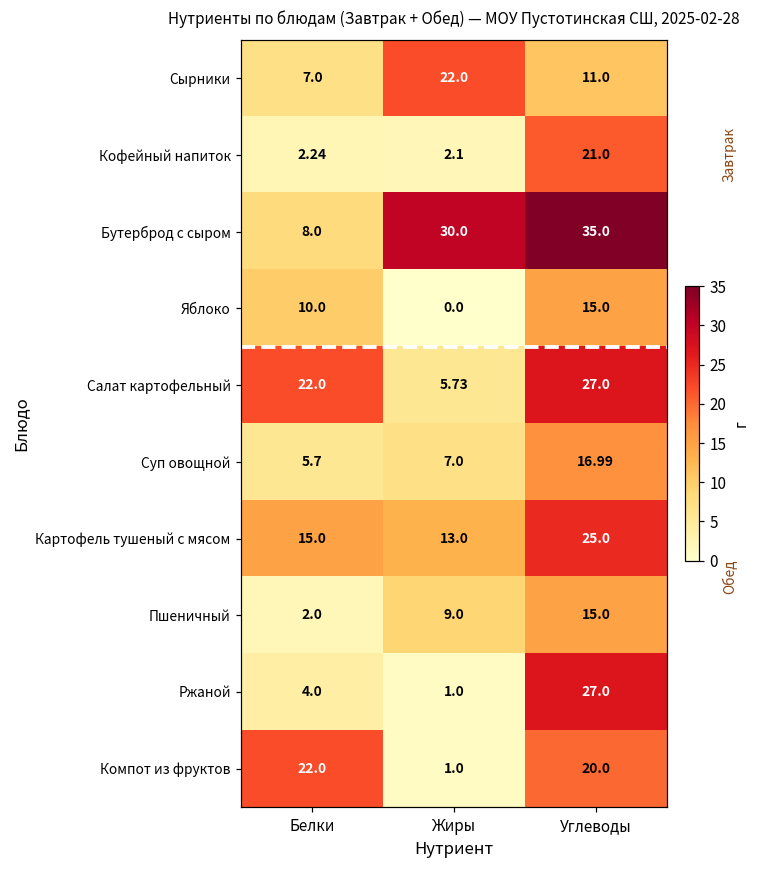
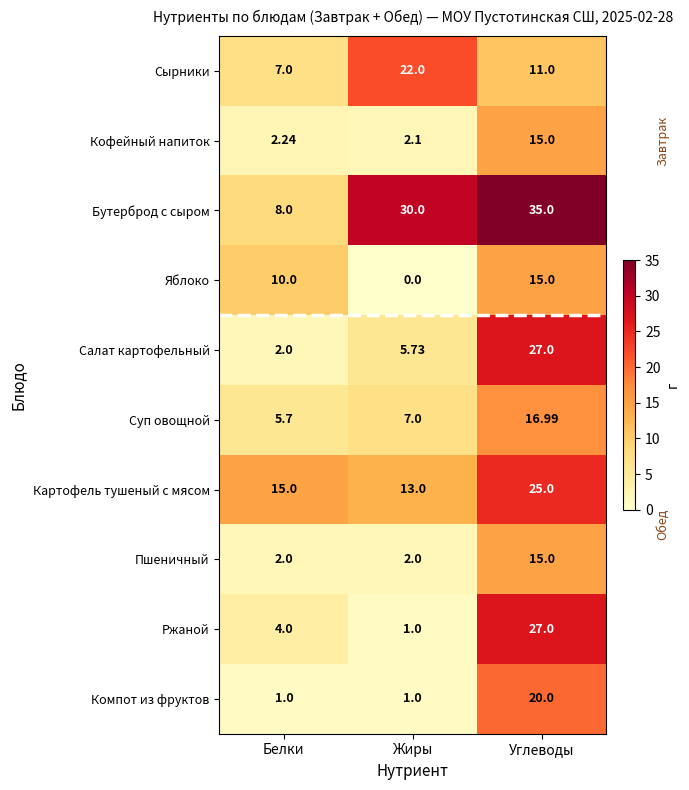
  {
    "Сырники": {
      "Белки": 7.0,
      "Жиры": 22.0,
      "Углеводы": 11.0
    },
    "Кофейный напиток": {
      "Белки": 2.24,
      "Жиры": 2.1,
-     "Углеводы": 21.0
+     "Углеводы": 15.0
    },
    "Бутерброд с сыром": {
      "Белки": 8.0,
      "Жиры": 30.0,
      "Углеводы": 35.0
    },
    "Яблоко": {
      "Белки": 10.0,
      "Жиры": 0.0,
      "Углеводы": 15.0
    },
    "Салат картофельный": {
-     "Белки": 22.0,
+     "Белки": 2.0,
      "Жиры": 5.73,
      "Углеводы": 27.0
    },
    "Суп овощной": {
      "Белки": 5.7,
      "Жиры": 7.0,
      "Углеводы": 16.99
    },
    "Картофель тушеный с мясом": {
      "Белки": 15.0,
      "Жиры": 13.0,
      "Углеводы": 25.0
    },
    "Пшеничный": {
      "Белки": 2.0,
-     "Жиры": 9.0,
+     "Жиры": 2.0,
      "Углеводы": 15.0
    },
    "Ржаной": {
      "Белки": 4.0,
      "Жиры": 1.0,
      "Углеводы": 27.0
    },
    "Компот из фруктов": {
-     "Белки": 22.0,
+     "Белки": 1.0,
      "Жиры": 1.0,
      "Углеводы": 20.0
    }
  }
